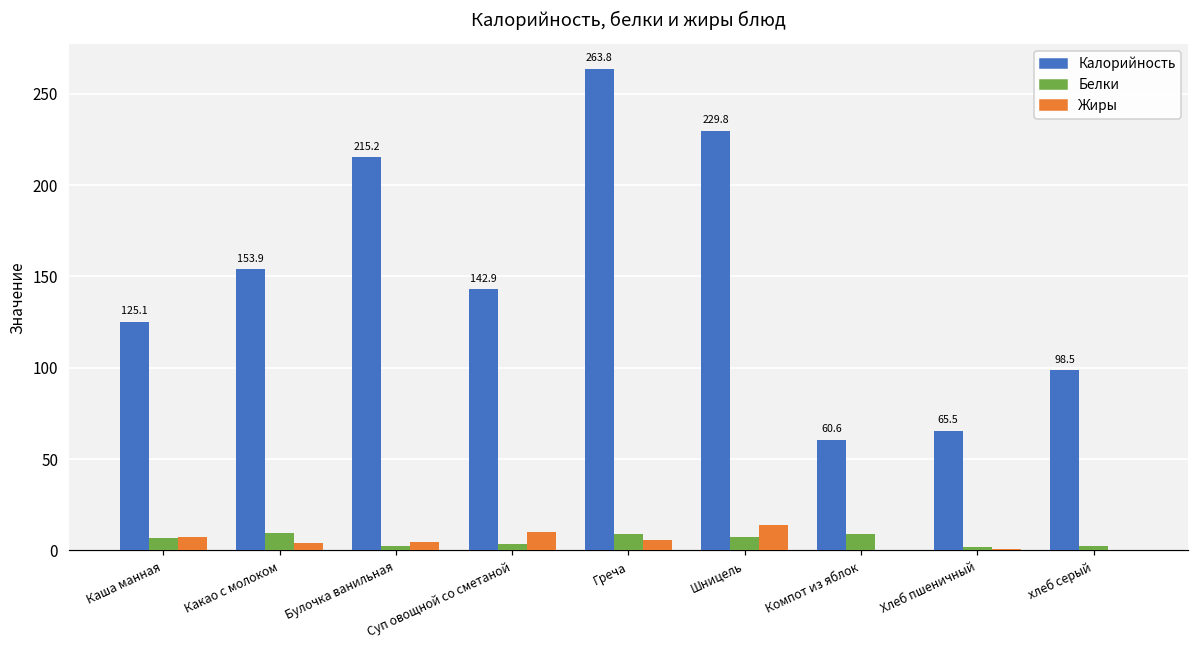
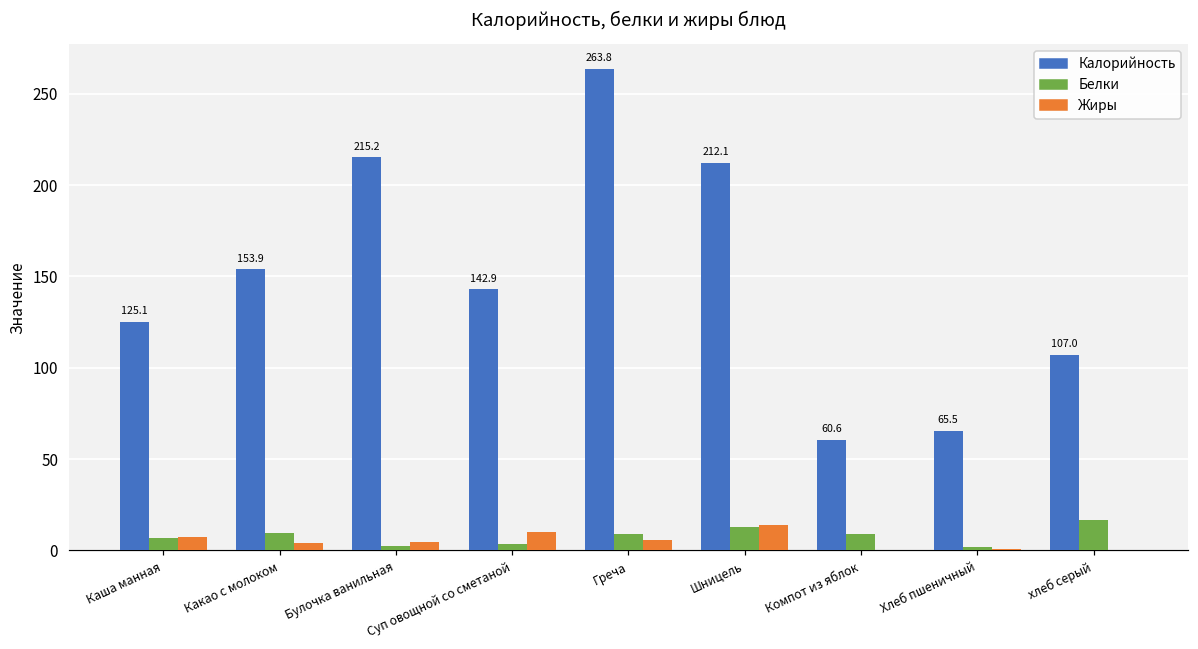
  {
    "Калорийность": {
      "Каша манная": 125.1,
      "Какао с молоком": 153.9,
      "Булочка ванильная": 215.2,
      "Суп овощной со сметаной": 142.9,
      "Греча": 263.8,
-     "Шницель": 229.8,
+     "Шницель": 212.1,
      "Компот из яблок": 60.6,
      "Хлеб пшеничный": 65.5,
-     "хлеб серый": 98.5
+     "хлеб серый": 107.0
    },
    "Белки": {
      "Каша манная": 7,
      "Какао с молоком": 9,
      "Булочка ванильная": 3,
      "Суп овощной со сметаной": 3,
      "Греча": 9,
-     "Шницель": 7,
+     "Шницель": 13,
      "Компот из яблок": 9,
      "Хлеб пшеничный": 2,
-     "хлеб серый": 2
+     "хлеб серый": 17
    },
    "Жиры": {
      "Каша манная": 7,
      "Какао с молоком": 4,
      "Булочка ванильная": 4,
      "Суп овощной со сметаной": 10,
      "Греча": 5,
      "Шницель": 14,
      "Компот из яблок": 0
    }
  }
